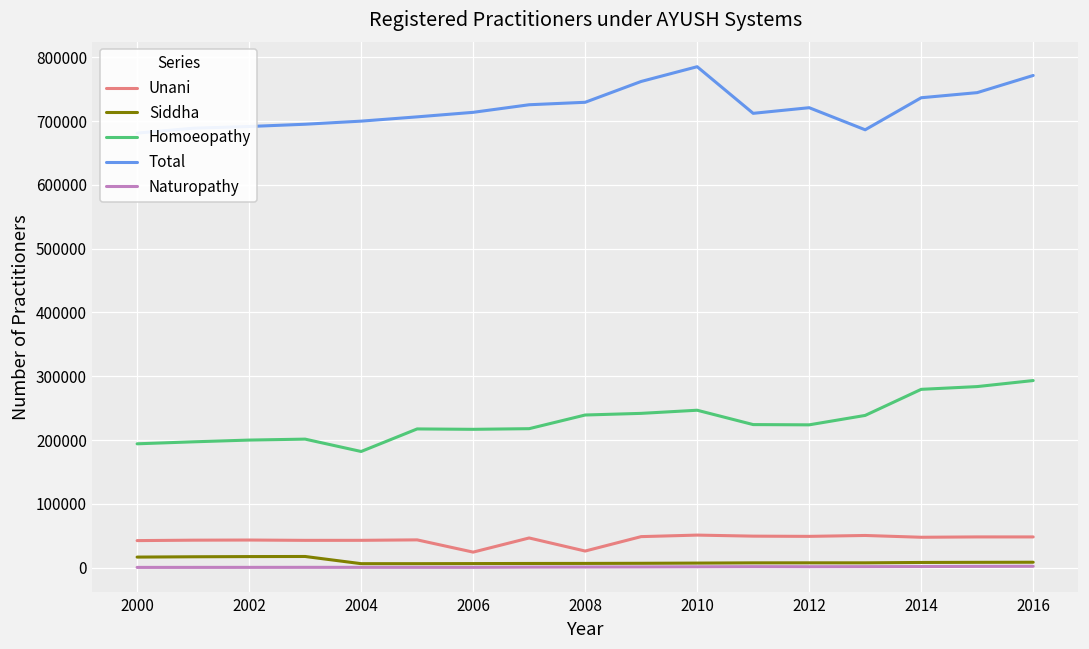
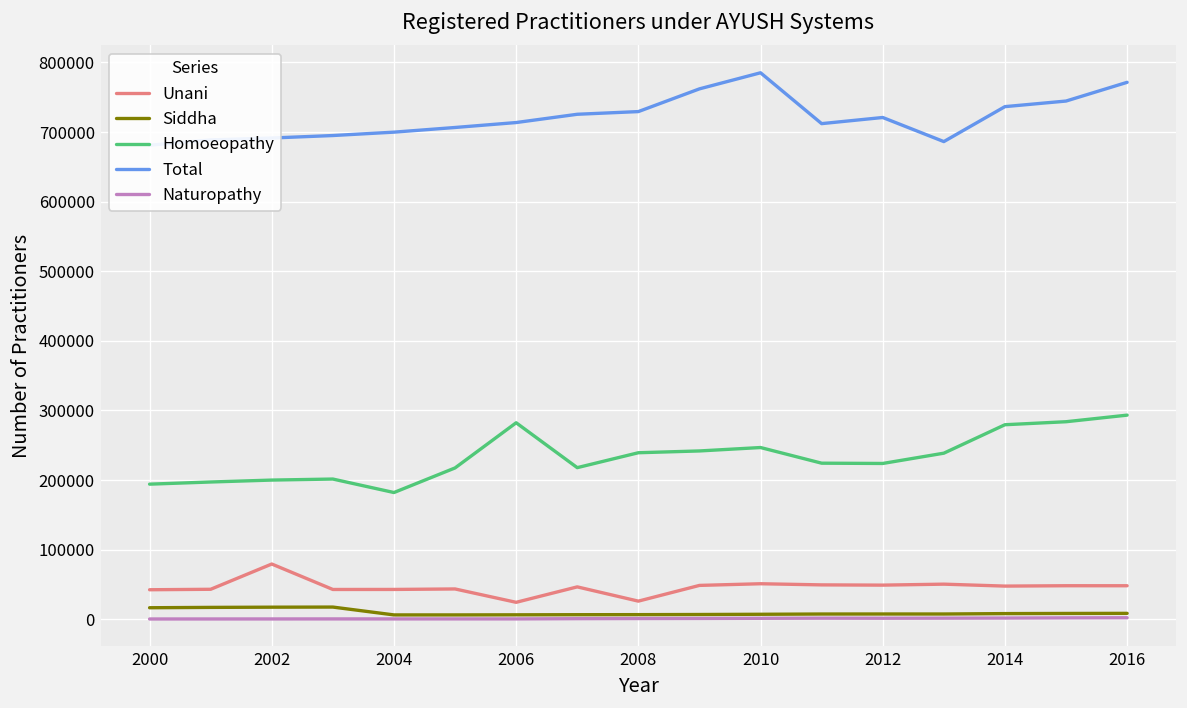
  {
    "Unani": {
      "2000": 40000,
-     "2002": 40000,
+     "2002": 80000,
      "2004": 40000,
      "2006": 20000,
      "2008": 30000,
      "2010": 50000,
      "2012": 50000,
      "2014": 50000,
      "2016": 50000
    },
    "Siddha": {
      "2000": 20000,
      "2002": 20000,
      "2004": 10000,
      "2006": 10000,
      "2008": 10000,
      "2010": 10000,
      "2012": 10000,
      "2014": 10000,
      "2016": 10000
    },
    "Homoeopathy": {
      "2000": 190000,
      "2002": 200000,
      "2004": 180000,
-     "2006": 220000,
+     "2006": 280000,
      "2008": 240000,
      "2010": 250000,
      "2012": 220000,
      "2014": 280000,
      "2016": 290000
    },
    "Total": {
      "2004": 700000,
      "2006": 710000,
      "2008": 730000,
      "2010": 790000,
      "2012": 720000,
      "2014": 740000,
      "2016": 770000
    },
    "Naturopathy": {
      "2000": 0,
      "2002": 0,
      "2004": 0,
      "2006": 0,
      "2008": 0,
      "2010": 0,
      "2012": 0,
      "2014": 0,
      "2016": 0
    }
  }
